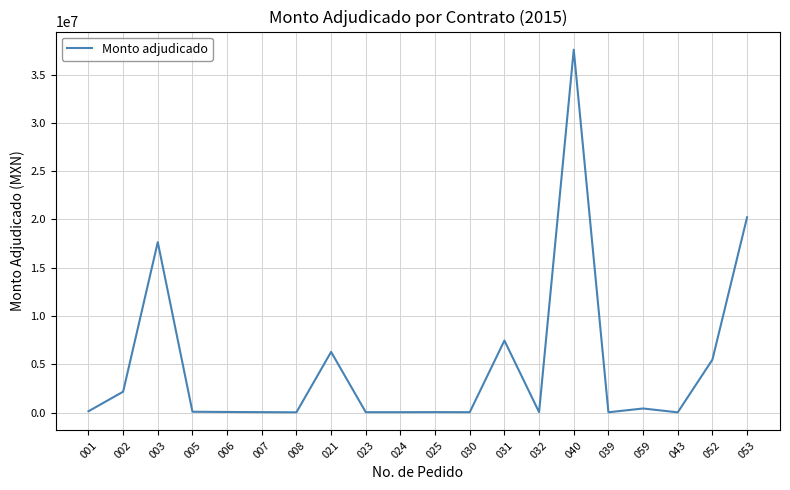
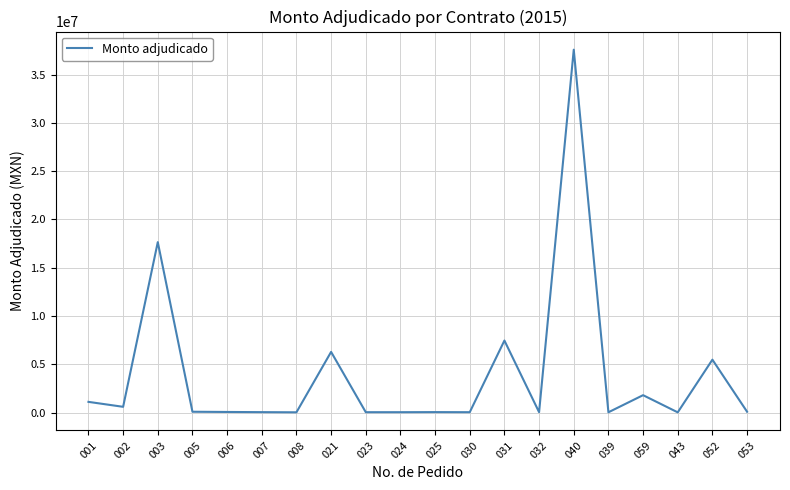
  {
-   "001": 0,
-   "002": 2000000,
+   "001": 1000000,
+   "002": 1000000,
    "003": 18000000,
    "005": 0,
    "006": 0,
    "007": 0,
    "008": 0,
    "021": 6000000,
    "023": 0,
    "024": 0,
    "025": 0,
    "030": 0,
    "031": 7000000,
    "032": 0,
    "040": 38000000,
    "039": 0,
-   "059": 0,
+   "059": 2000000,
    "043": 0,
    "052": 5000000,
-   "053": 20000000
+   "053": 0
  }
